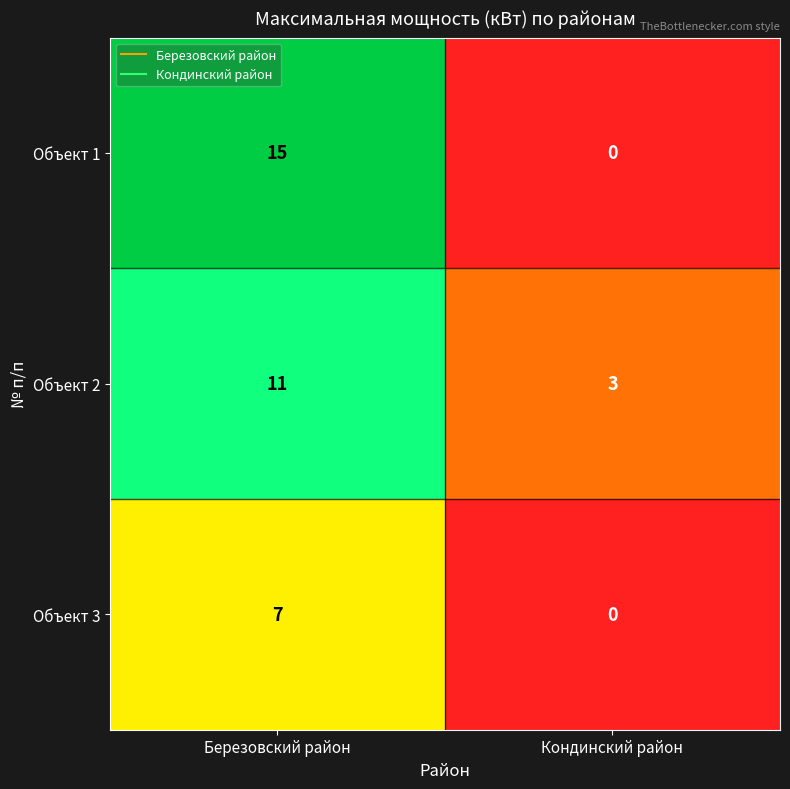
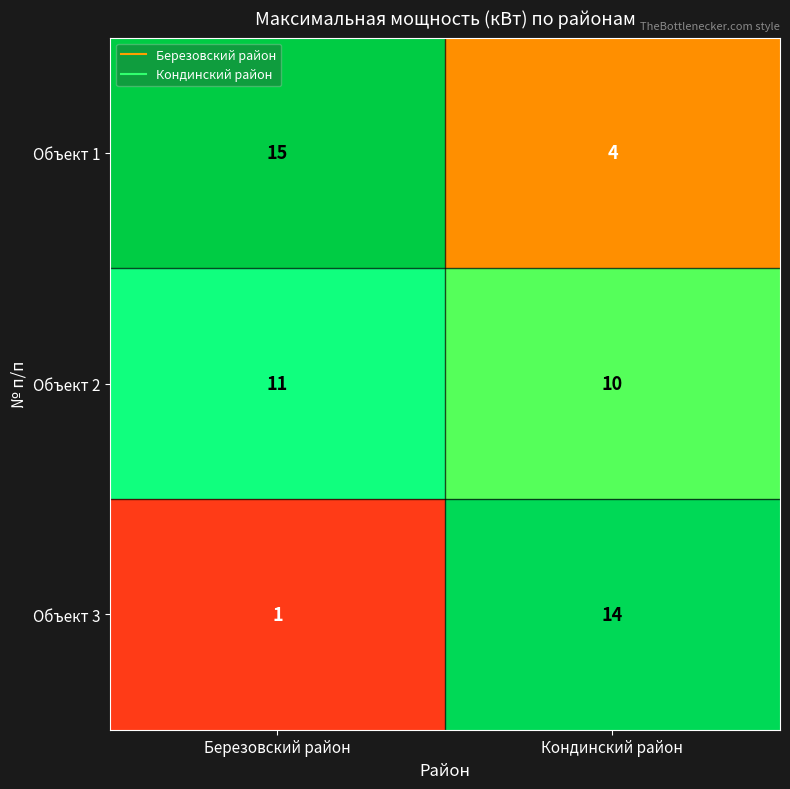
  {
    "Объект 1": {
      "Березовский район": 15,
-     "Кондинский район": 0
+     "Кондинский район": 4
    },
    "Объект 2": {
      "Березовский район": 11,
-     "Кондинский район": 3
+     "Кондинский район": 10
    },
    "Объект 3": {
-     "Березовский район": 7,
-     "Кондинский район": 0
+     "Березовский район": 1,
+     "Кондинский район": 14
    }
  }
